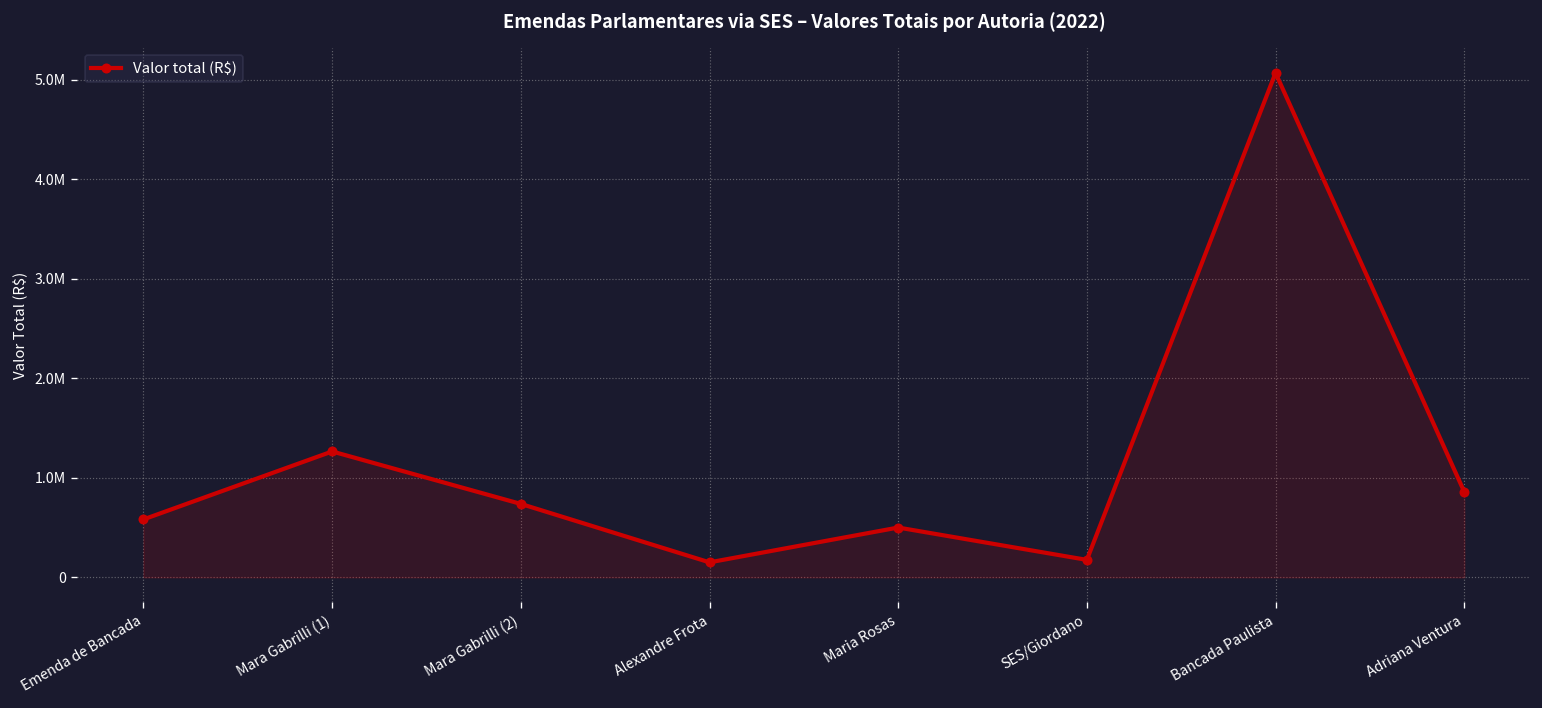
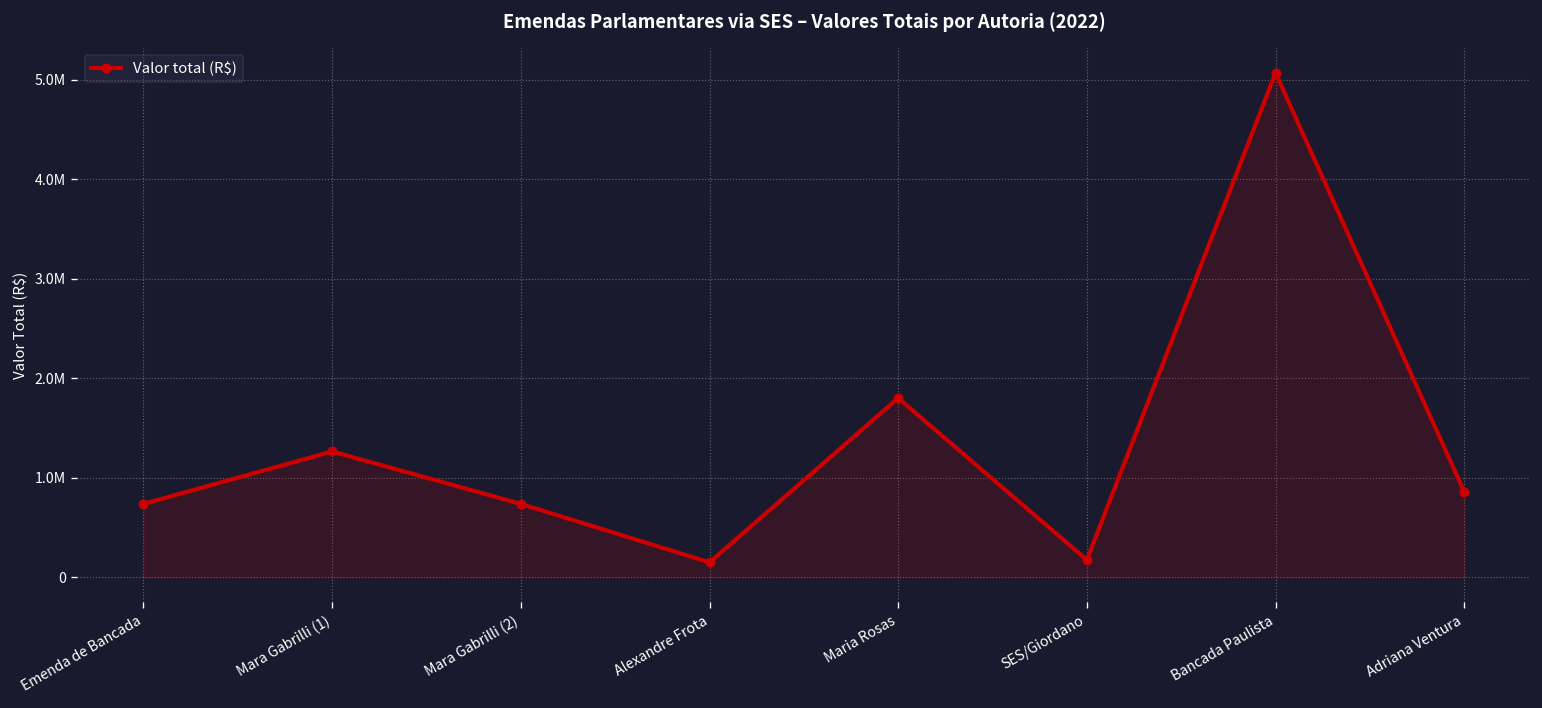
  {
-   "Emenda de Bancada": 600000,
+   "Emenda de Bancada": 700000,
    "Mara Gabrilli (1)": 1300000,
    "Mara Gabrilli (2)": 700000,
    "Alexandre Frota": 200000,
-   "Maria Rosas": 500000,
+   "Maria Rosas": 1800000,
    "SES/Giordano": 200000,
    "Bancada Paulista": 5100000,
    "Adriana Ventura": 900000
  }
